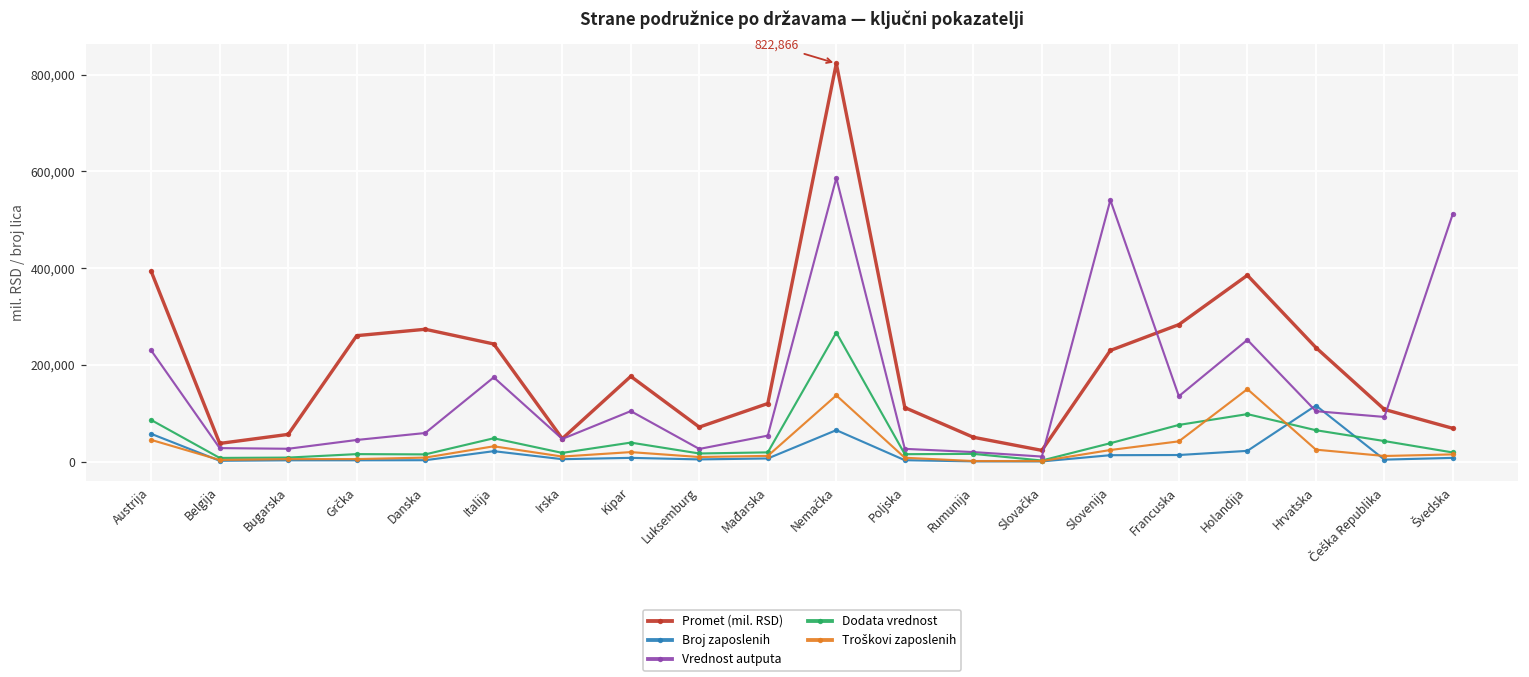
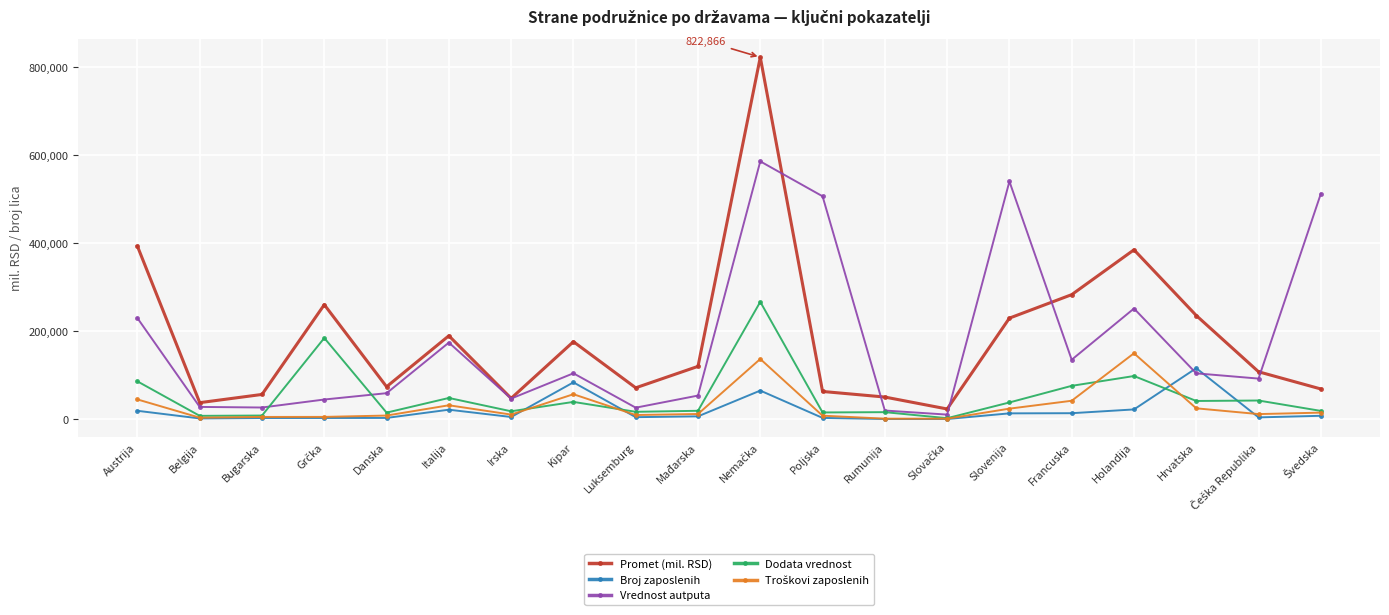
  {
    "Promet (mil. RSD)": {
      "Austrija": "390,000",
      "Belgija": "40,000",
      "Bugarska": "60,000",
      "Grčka": "260,000",
-     "Danska": "270,000",
-     "Italija": "240,000",
+     "Danska": "70,000",
+     "Italija": "190,000",
      "Kipar": "180,000",
      "Luksemburg": "70,000",
      "Mađarska": "120,000",
-     "Poljska": "110,000",
+     "Poljska": "60,000",
      "Rumunija": "50,000",
      "Slovačka": "20,000",
      "Slovenija": "230,000",
      "Francuska": "280,000",
      "Holandija": "390,000",
      "Hrvatska": "240,000",
      "Češka Republika": "110,000",
      "Švedska": "70,000"
    },
    "Broj zaposlenih": {
-     "Austrija": "60,000",
+     "Austrija": "20,000",
      "Italija": "20,000",
-     "Kipar": "10,000",
+     "Kipar": "80,000",
      "Nemačka": "70,000",
      "Slovenija": "10,000",
      "Francuska": "10,000",
      "Holandija": "20,000",
      "Hrvatska": "120,000",
      "Češka Republika": "0",
      "Švedska": "10,000"
    },
    "Vrednost autputa": {
      "Austrija": "230,000",
      "Belgija": "30,000",
      "Bugarska": "30,000",
      "Grčka": "50,000",
      "Danska": "60,000",
      "Italija": "170,000",
      "Kipar": "100,000",
      "Luksemburg": "30,000",
      "Mađarska": "50,000",
      "Nemačka": "590,000",
-     "Poljska": "30,000",
+     "Poljska": "510,000",
      "Slovačka": "10,000",
      "Slovenija": "540,000",
      "Francuska": "140,000",
      "Holandija": "250,000",
      "Hrvatska": "100,000",
      "Češka Republika": "90,000",
      "Švedska": "510,000"
    },
    "Dodata vrednost": {
      "Austrija": "90,000",
-     "Grčka": "20,000",
+     "Grčka": "180,000",
      "Danska": "20,000",
      "Italija": "50,000",
      "Irska": "20,000",
      "Kipar": "40,000",
      "Luksemburg": "20,000",
      "Mađarska": "20,000",
      "Nemačka": "270,000",
      "Poljska": "20,000",
      "Slovenija": "40,000",
      "Francuska": "80,000",
      "Holandija": "100,000",
-     "Hrvatska": "70,000",
+     "Hrvatska": "40,000",
      "Češka Republika": "40,000"
    },
    "Troškovi zaposlenih": {
      "Austrija": "50,000",
      "Italija": "30,000",
-     "Kipar": "20,000",
+     "Kipar": "60,000",
      "Nemačka": "140,000",
      "Slovenija": "20,000",
      "Francuska": "40,000",
      "Holandija": "150,000",
      "Hrvatska": "30,000",
      "Češka Republika": "10,000"
    }
  }
